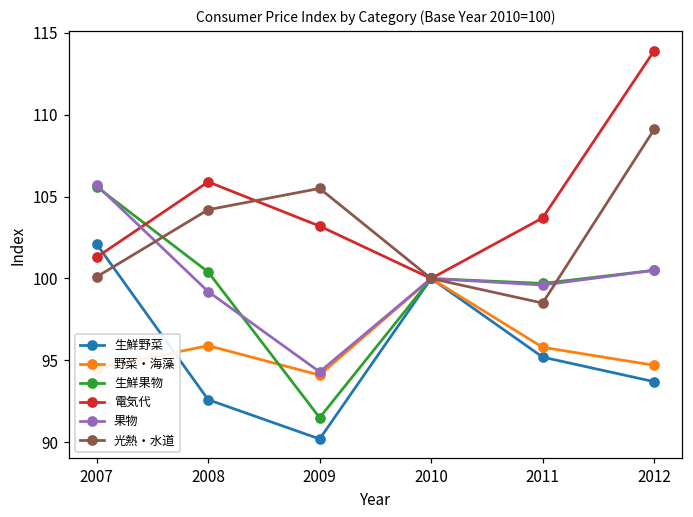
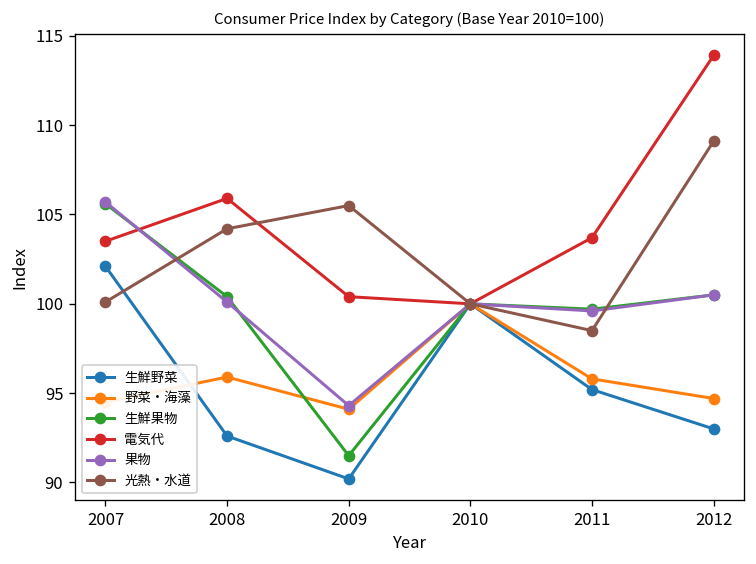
  {
    "生鮮野菜": {
      "2007": 102.1,
      "2008": 92.6,
      "2009": 90.2,
      "2011": 95.2,
-     "2012": 93.7
+     "2012": 93.0
    },
    "野菜・海藻": {
      "2008": 95.9,
      "2009": 94.1,
      "2011": 95.8,
      "2012": 94.7
    },
    "生鮮果物": {
      "2008": 100.4,
      "2009": 91.5
    },
    "電気代": {
-     "2007": 101.3,
+     "2007": 103.5,
      "2008": 105.9,
-     "2009": 103.2,
+     "2009": 100.4,
      "2011": 103.7,
      "2012": 113.9
    },
    "果物": {
-     "2008": 99.2,
+     "2008": 100.1,
      "2009": 94.3
    },
    "光熱・水道": {
      "2007": 100.1,
      "2008": 104.2,
      "2009": 105.5,
      "2011": 98.5,
      "2012": 109.1
    }
  }
